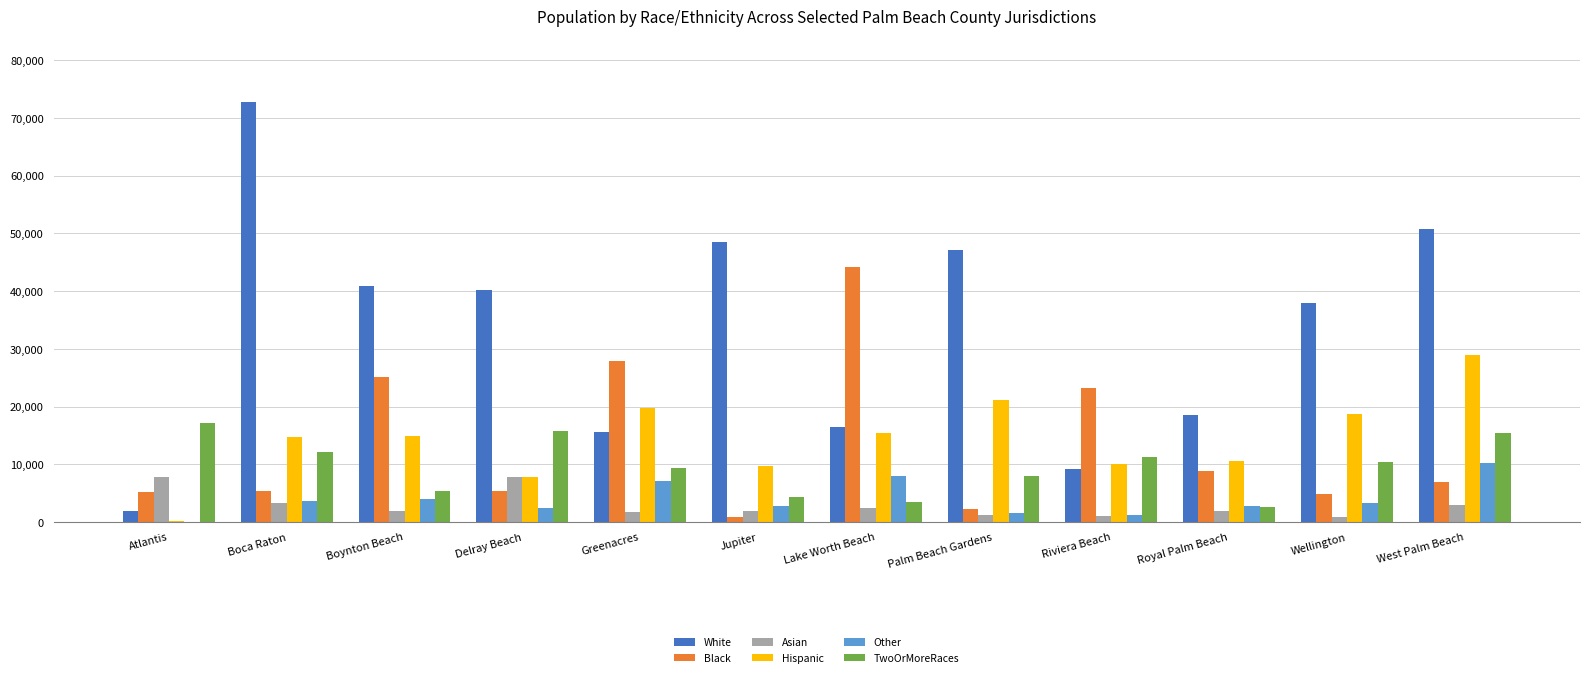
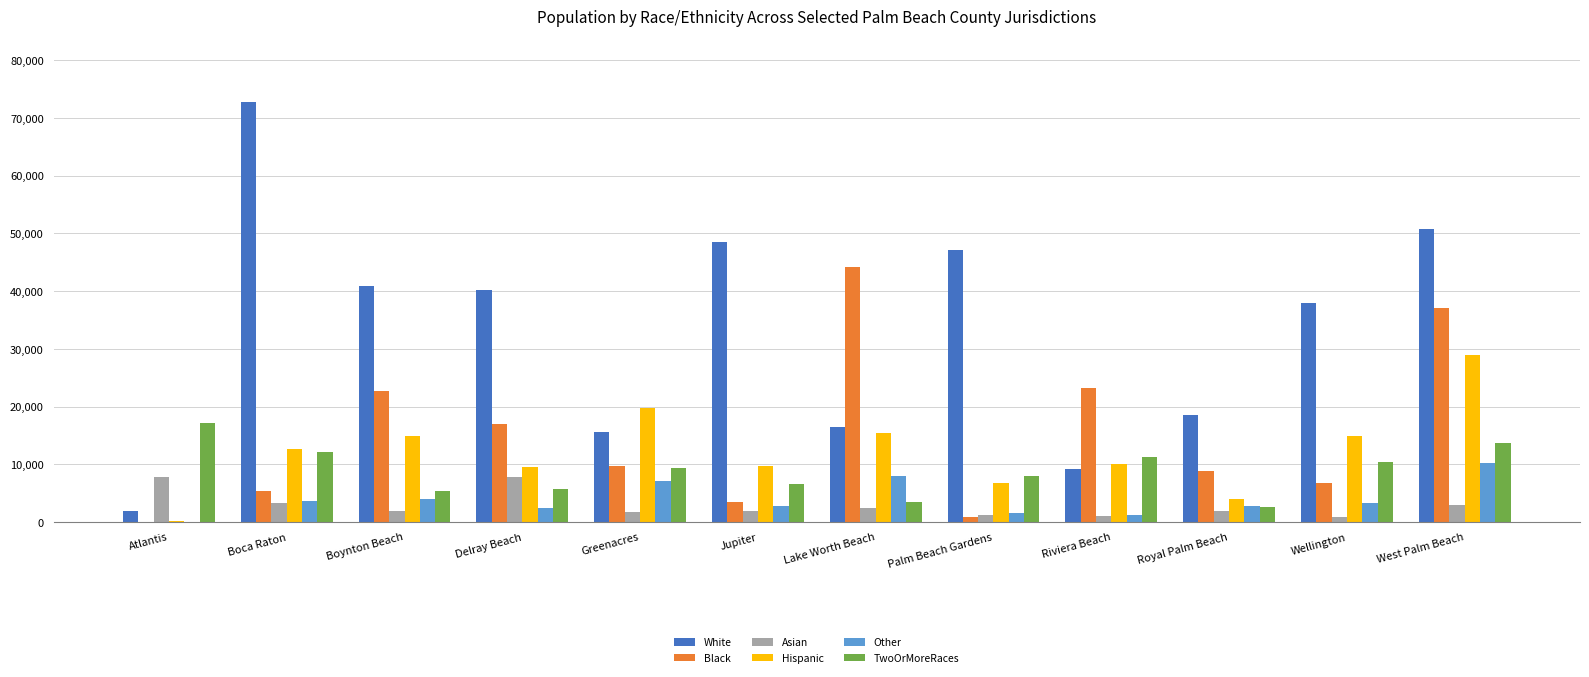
  {
    "Black": {
-     "Atlantis": "5,000",
+     "Atlantis": "0",
      "Boca Raton": "5,000",
-     "Boynton Beach": "25,000",
-     "Delray Beach": "5,000",
-     "Greenacres": "28,000",
-     "Jupiter": "1,000",
+     "Boynton Beach": "23,000",
+     "Delray Beach": "17,000",
+     "Greenacres": "10,000",
+     "Jupiter": "4,000",
      "Lake Worth Beach": "44,000",
-     "Palm Beach Gardens": "2,000",
+     "Palm Beach Gardens": "1,000",
      "Riviera Beach": "23,000",
      "Royal Palm Beach": "9,000",
-     "Wellington": "5,000",
-     "West Palm Beach": "7,000"
+     "Wellington": "7,000",
+     "West Palm Beach": "37,000"
    },
    "Asian": {
      "Atlantis": "8,000",
      "Boca Raton": "3,000",
      "Boynton Beach": "2,000",
      "Delray Beach": "8,000",
      "Greenacres": "2,000",
      "Jupiter": "2,000",
      "Lake Worth Beach": "2,000",
      "Palm Beach Gardens": "1,000",
      "Riviera Beach": "1,000",
      "Royal Palm Beach": "2,000",
      "Wellington": "1,000",
      "West Palm Beach": "3,000"
    },
    "Hispanic": {
-     "Boca Raton": "15,000",
+     "Boca Raton": "13,000",
      "Boynton Beach": "15,000",
-     "Delray Beach": "8,000",
+     "Delray Beach": "10,000",
      "Greenacres": "20,000",
      "Jupiter": "10,000",
      "Lake Worth Beach": "15,000",
-     "Palm Beach Gardens": "21,000",
+     "Palm Beach Gardens": "7,000",
      "Riviera Beach": "10,000",
-     "Royal Palm Beach": "11,000",
-     "Wellington": "19,000",
+     "Royal Palm Beach": "4,000",
+     "Wellington": "15,000",
      "West Palm Beach": "29,000"
    },
    "TwoOrMoreRaces": {
      "Atlantis": "17,000",
      "Boca Raton": "12,000",
      "Boynton Beach": "5,000",
-     "Delray Beach": "16,000",
+     "Delray Beach": "6,000",
      "Greenacres": "9,000",
-     "Jupiter": "4,000",
+     "Jupiter": "7,000",
      "Lake Worth Beach": "3,000",
      "Palm Beach Gardens": "8,000",
      "Riviera Beach": "11,000",
      "Royal Palm Beach": "3,000",
      "Wellington": "10,000",
-     "West Palm Beach": "15,000"
+     "West Palm Beach": "14,000"
    }
  }
